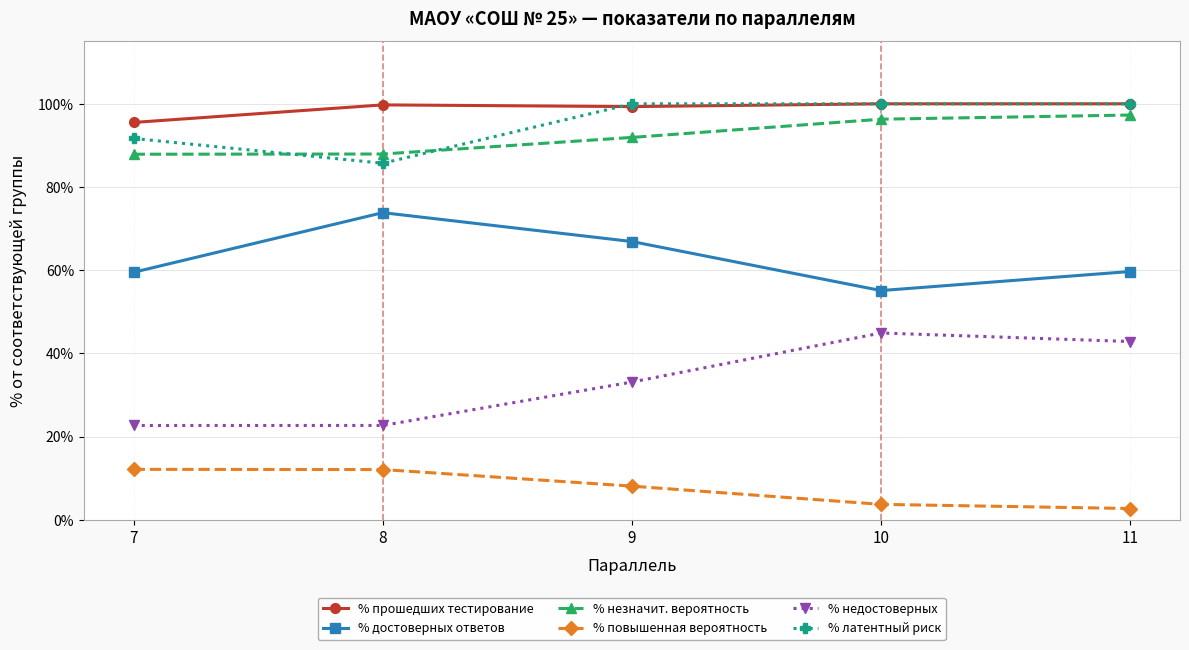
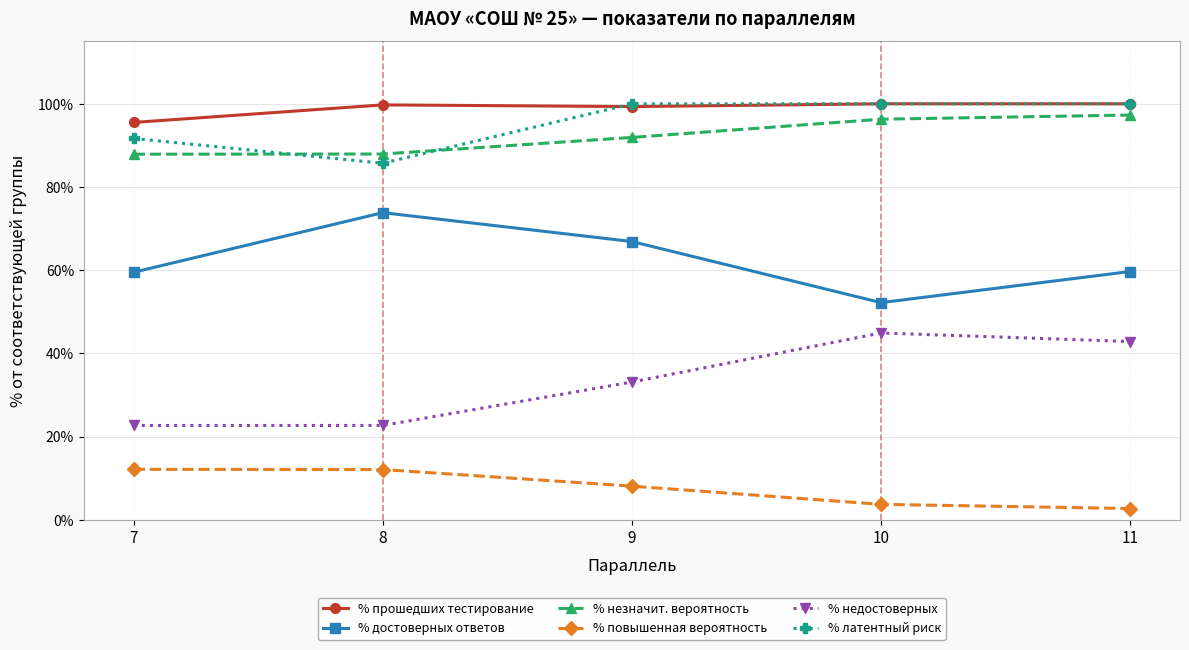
  {
    "% прошедших тестирование": {
      "7": "96%",
      "8": "100%",
      "9": "99%"
    },
    "% достоверных ответов": {
      "7": "60%",
      "8": "74%",
      "9": "67%",
-     "10": "55%",
+     "10": "52%",
      "11": "60%"
    },
    "% повышенная вероятность": {
      "7": "12%",
      "8": "12%",
      "9": "8%",
      "10": "4%",
      "11": "3%"
    },
    "% недостоверных": {
      "7": "23%",
      "8": "23%",
      "9": "33%",
      "10": "45%",
      "11": "43%"
    }
  }
